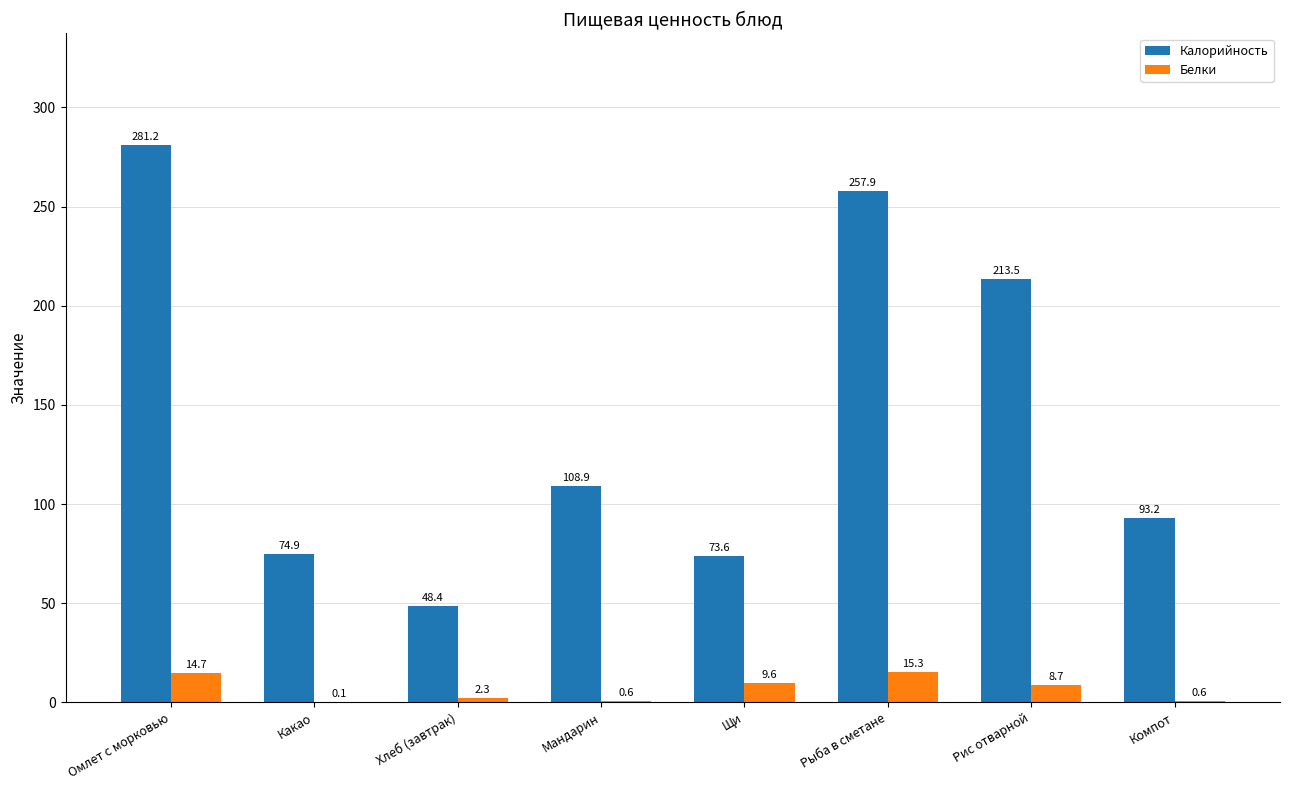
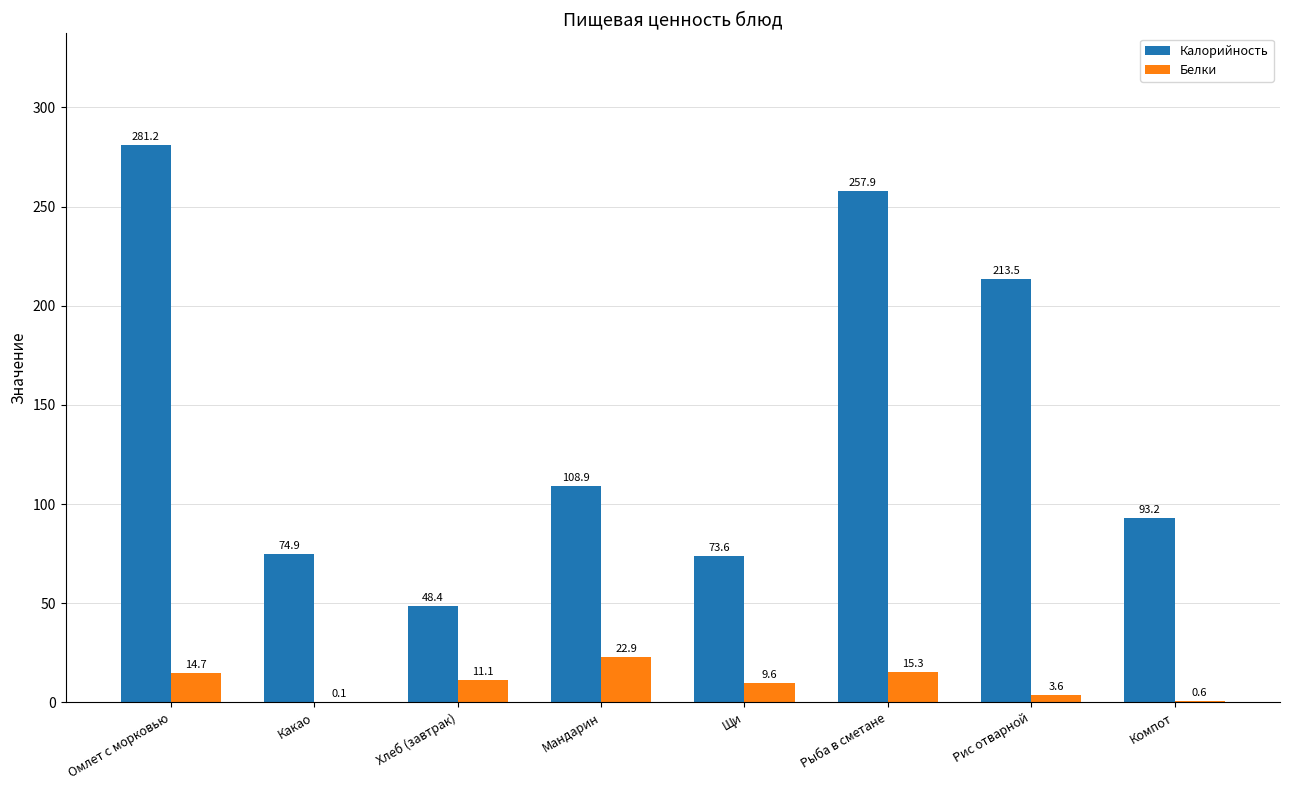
  {
    "Калорийность": {
      "Омлет с морковью": 281.2,
      "Какао": 74.9,
      "Хлеб (завтрак)": 48.4,
      "Мандарин": 108.9,
      "Щи": 73.6,
      "Рыба в сметане": 257.9,
      "Рис отварной": 213.5,
      "Компот": 93.2
    },
    "Белки": {
      "Омлет с морковью": 14.7,
      "Какао": 0.1,
-     "Хлеб (завтрак)": 2.3,
-     "Мандарин": 0.6,
+     "Хлеб (завтрак)": 11.1,
+     "Мандарин": 22.9,
      "Щи": 9.6,
      "Рыба в сметане": 15.3,
-     "Рис отварной": 8.7,
+     "Рис отварной": 3.6,
      "Компот": 0.6
    }
  }
